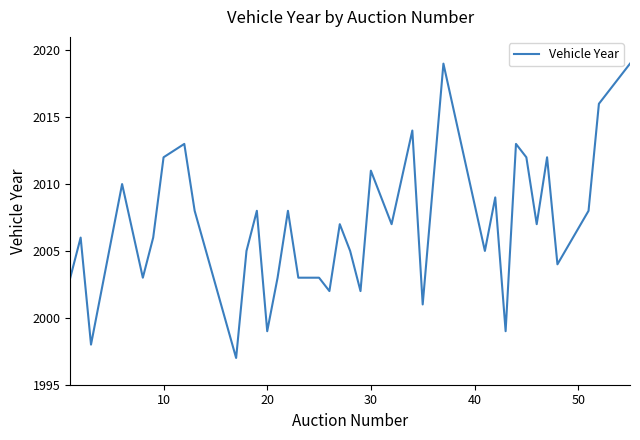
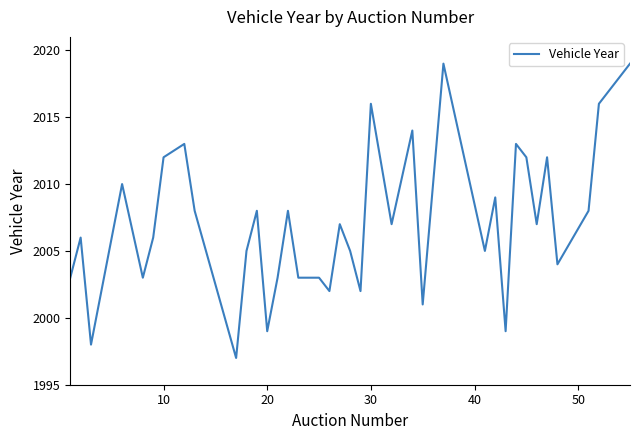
  {
    "10": 2012,
    "20": 1999,
-   "30": 2011
+   "30": 2016
  }
